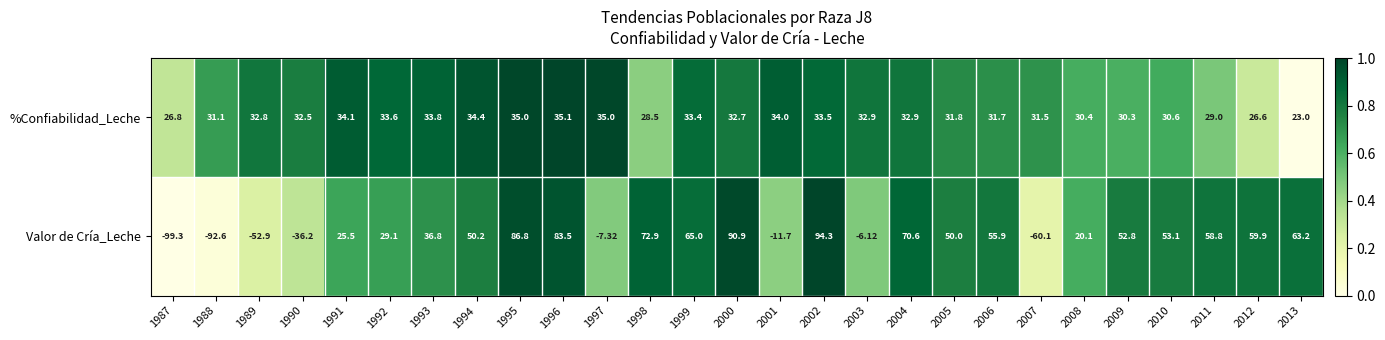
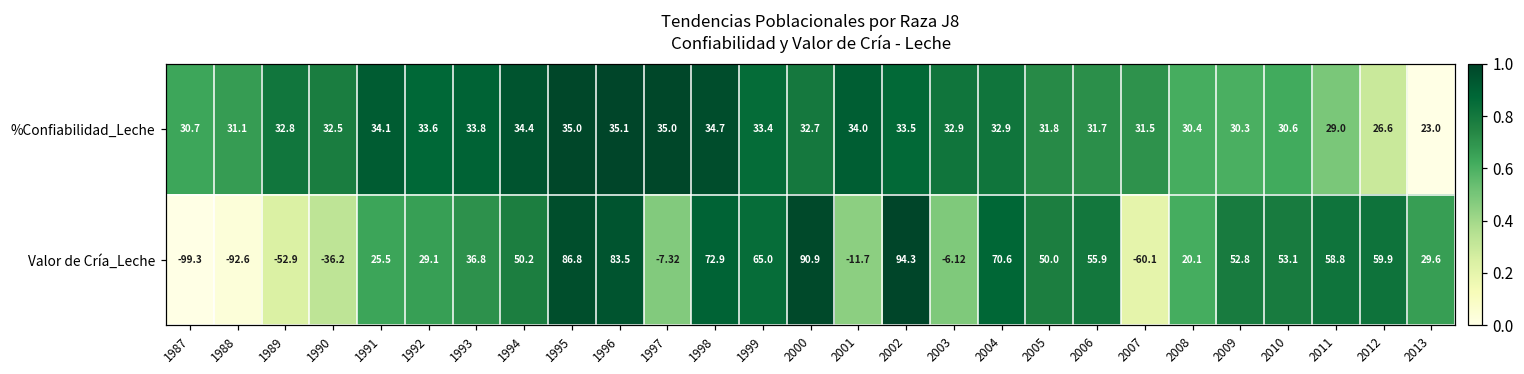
  {
    "%Confiabilidad_Leche": {
-     "1987": 26.8,
+     "1987": 30.7,
      "1988": 31.1,
      "1989": 32.8,
      "1990": 32.5,
      "1991": 34.1,
      "1992": 33.6,
      "1993": 33.8,
      "1994": 34.4,
      "1995": 35.0,
      "1996": 35.1,
      "1997": 35.0,
-     "1998": 28.5,
+     "1998": 34.7,
      "1999": 33.4,
      "2000": 32.7,
      "2001": 34.0,
      "2002": 33.5,
      "2003": 32.9,
      "2004": 32.9,
      "2005": 31.8,
      "2006": 31.7,
      "2007": 31.5,
      "2008": 30.4,
      "2009": 30.3,
      "2010": 30.6,
      "2011": 29.0,
      "2012": 26.6,
      "2013": 23.0
    },
    "Valor de Cría_Leche": {
      "1987": -99.3,
      "1988": -92.6,
      "1989": -52.9,
      "1990": -36.2,
      "1991": 25.5,
      "1992": 29.1,
      "1993": 36.8,
      "1994": 50.2,
      "1995": 86.8,
      "1996": 83.5,
      "1997": -7.32,
      "1998": 72.9,
      "1999": 65.0,
      "2000": 90.9,
      "2001": -11.7,
      "2002": 94.3,
      "2003": -6.12,
      "2004": 70.6,
      "2005": 50.0,
      "2006": 55.9,
      "2007": -60.1,
      "2008": 20.1,
      "2009": 52.8,
      "2010": 53.1,
      "2011": 58.8,
      "2012": 59.9,
-     "2013": 63.2
+     "2013": 29.6
    }
  }
